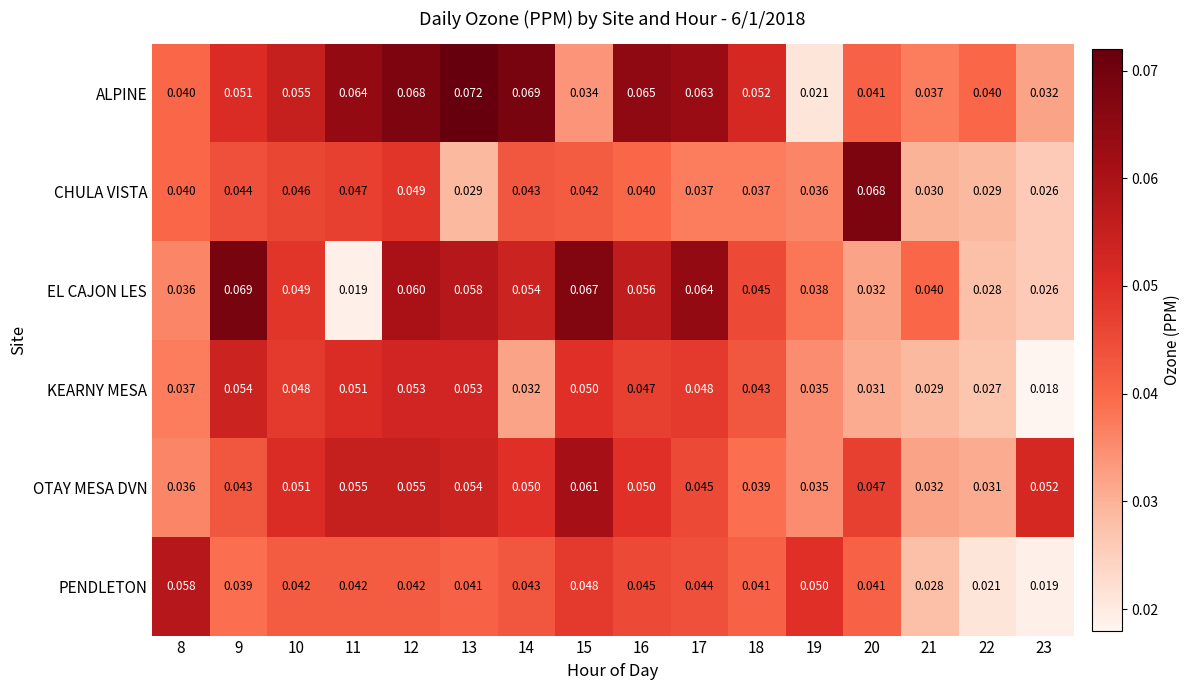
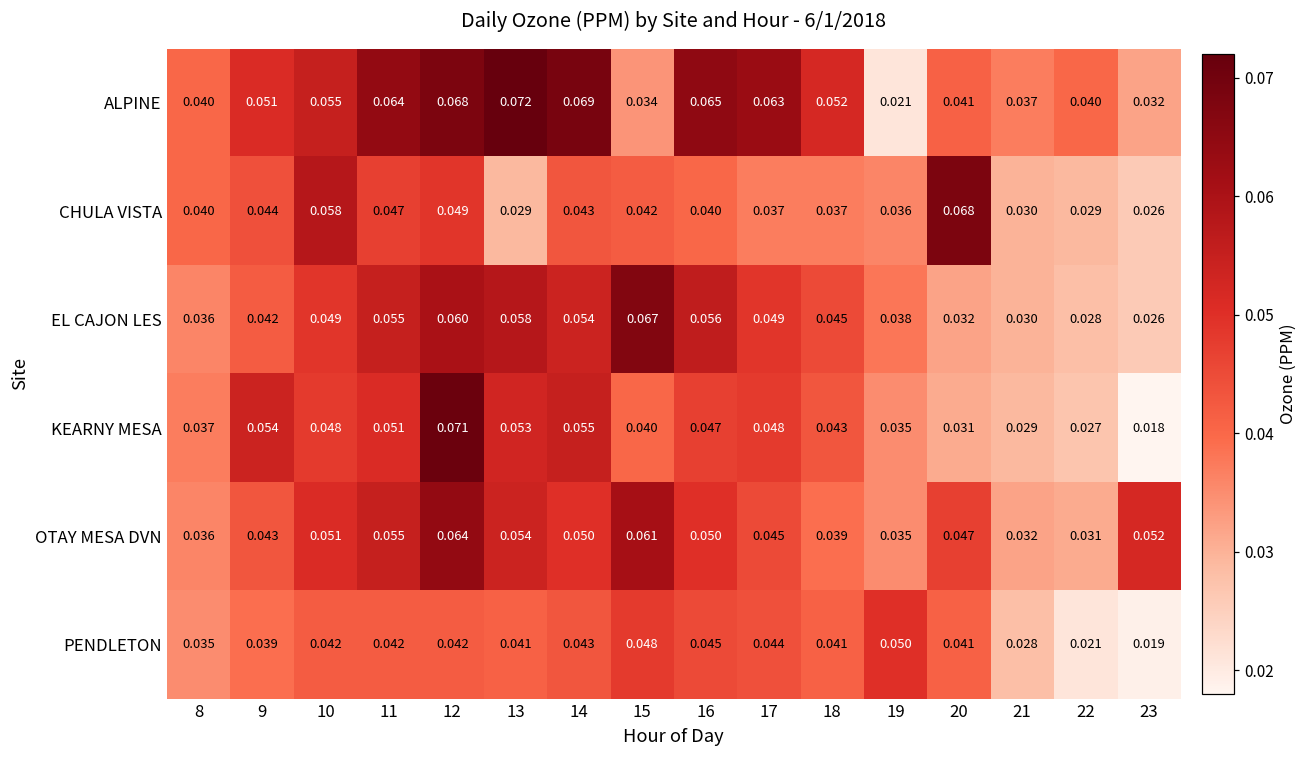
  {
    "ALPINE": {
      "8": 0.040,
      "9": 0.051,
      "10": 0.055,
      "11": 0.064,
      "12": 0.068,
      "13": 0.072,
      "14": 0.069,
      "15": 0.034,
      "16": 0.065,
      "17": 0.063,
      "18": 0.052,
      "19": 0.021,
      "20": 0.041,
      "21": 0.037,
      "22": 0.040,
      "23": 0.032
    },
    "CHULA VISTA": {
      "8": 0.040,
      "9": 0.044,
-     "10": 0.046,
+     "10": 0.058,
      "11": 0.047,
      "12": 0.049,
      "13": 0.029,
      "14": 0.043,
      "15": 0.042,
      "16": 0.040,
      "17": 0.037,
      "18": 0.037,
      "19": 0.036,
      "20": 0.068,
      "21": 0.030,
      "22": 0.029,
      "23": 0.026
    },
    "EL CAJON LES": {
      "8": 0.036,
-     "9": 0.069,
+     "9": 0.042,
      "10": 0.049,
-     "11": 0.019,
+     "11": 0.055,
      "12": 0.060,
      "13": 0.058,
      "14": 0.054,
      "15": 0.067,
      "16": 0.056,
-     "17": 0.064,
+     "17": 0.049,
      "18": 0.045,
      "19": 0.038,
      "20": 0.032,
-     "21": 0.040,
+     "21": 0.030,
      "22": 0.028,
      "23": 0.026
    },
    "KEARNY MESA": {
      "8": 0.037,
      "9": 0.054,
      "10": 0.048,
      "11": 0.051,
-     "12": 0.053,
+     "12": 0.071,
      "13": 0.053,
-     "14": 0.032,
-     "15": 0.050,
+     "14": 0.055,
+     "15": 0.040,
      "16": 0.047,
      "17": 0.048,
      "18": 0.043,
      "19": 0.035,
      "20": 0.031,
      "21": 0.029,
      "22": 0.027,
      "23": 0.018
    },
    "OTAY MESA DVN": {
      "8": 0.036,
      "9": 0.043,
      "10": 0.051,
      "11": 0.055,
-     "12": 0.055,
+     "12": 0.064,
      "13": 0.054,
      "14": 0.050,
      "15": 0.061,
      "16": 0.050,
      "17": 0.045,
      "18": 0.039,
      "19": 0.035,
      "20": 0.047,
      "21": 0.032,
      "22": 0.031,
      "23": 0.052
    },
    "PENDLETON": {
-     "8": 0.058,
+     "8": 0.035,
      "9": 0.039,
      "10": 0.042,
      "11": 0.042,
      "12": 0.042,
      "13": 0.041,
      "14": 0.043,
      "15": 0.048,
      "16": 0.045,
      "17": 0.044,
      "18": 0.041,
      "19": 0.050,
      "20": 0.041,
      "21": 0.028,
      "22": 0.021,
      "23": 0.019
    }
  }
